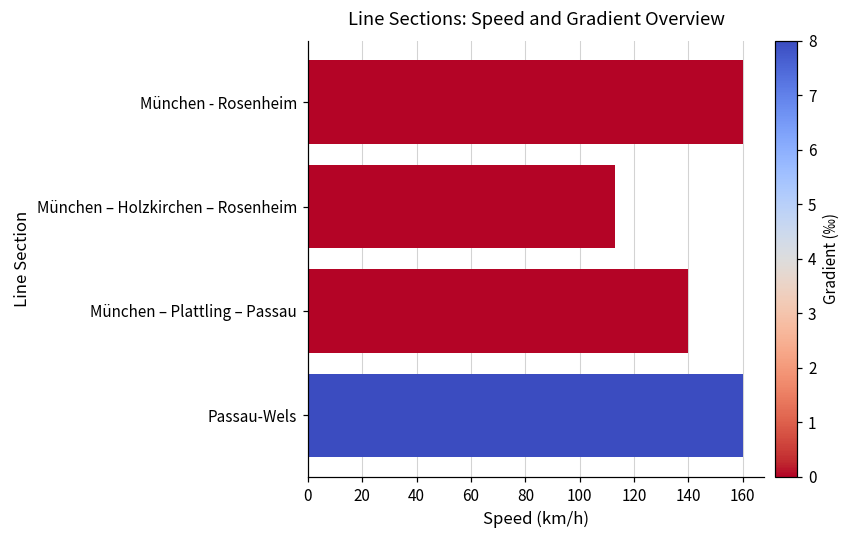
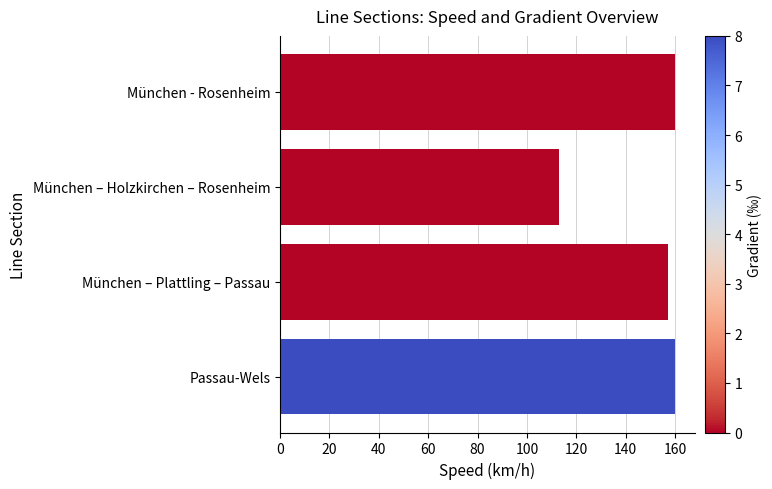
  {
    "München - Rosenheim": 160,
    "München – Holzkirchen – Rosenheim": 113,
-   "München – Plattling – Passau": 140,
+   "München – Plattling – Passau": 157,
    "Passau-Wels": 160
  }
